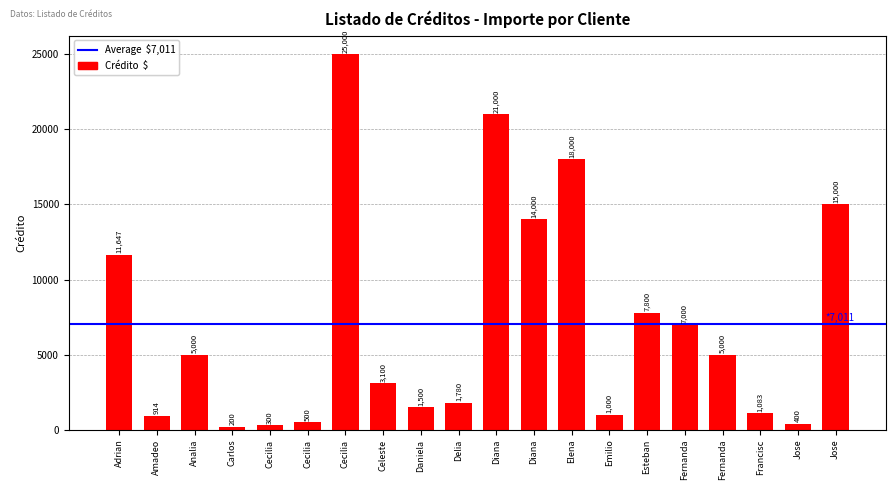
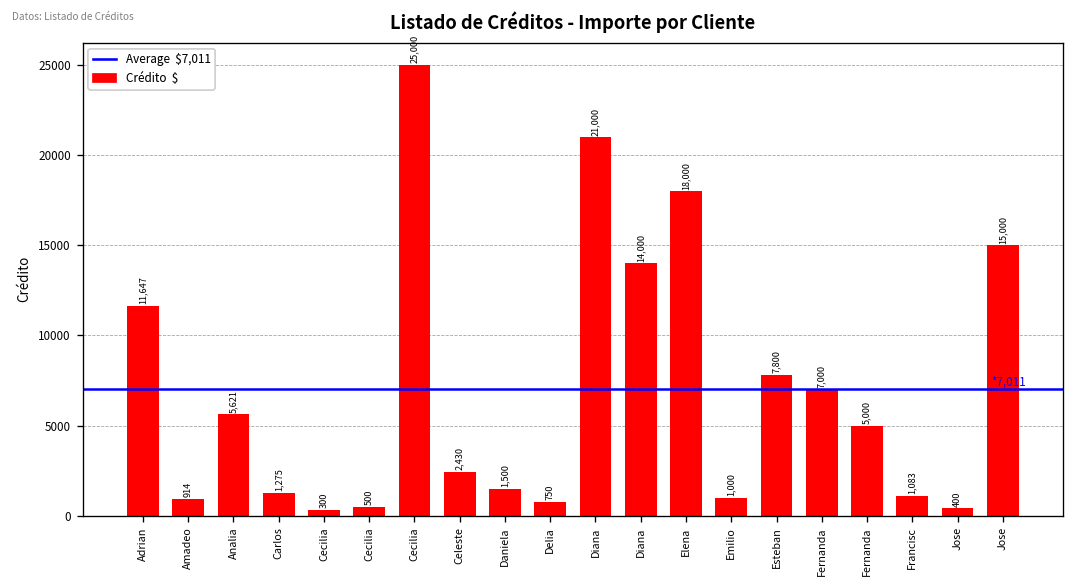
  {
    "Adrian": "11,647",
    "Amadeo": "914",
-   "Analia": "5,000",
-   "Carlos": "200",
-   "Celeste": "3,100",
+   "Analia": "5,621",
+   "Carlos": "1,275",
+   "Celeste": "2,430",
    "Daniela": "1,500",
-   "Delia": "1,780",
+   "Delia": "750",
    "Elena": "18,000",
    "Emilio": "1,000",
    "Esteban": "7,800",
    "Francisc": "1,083"
  }
